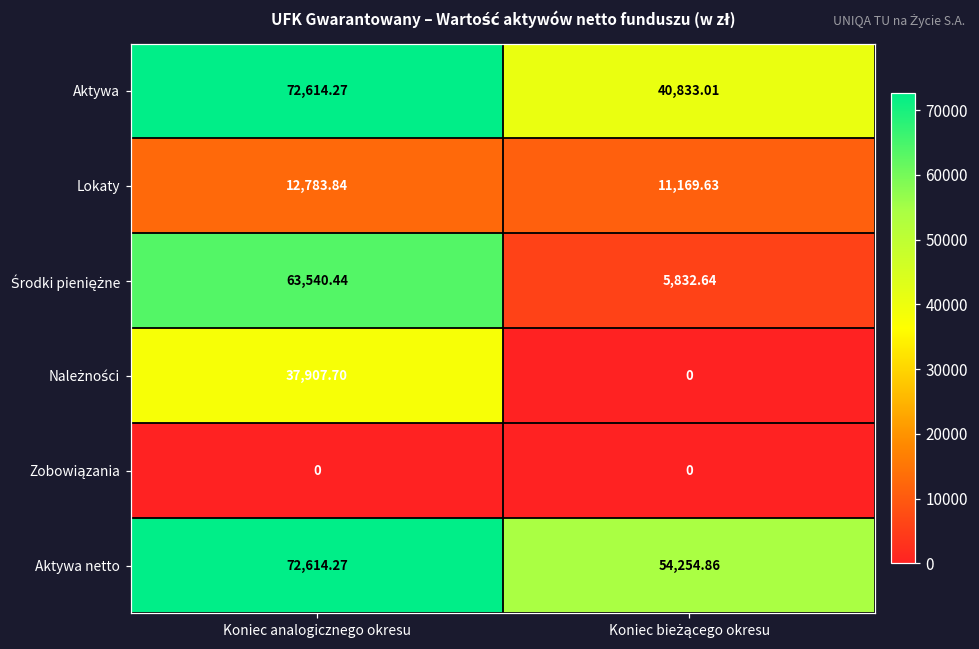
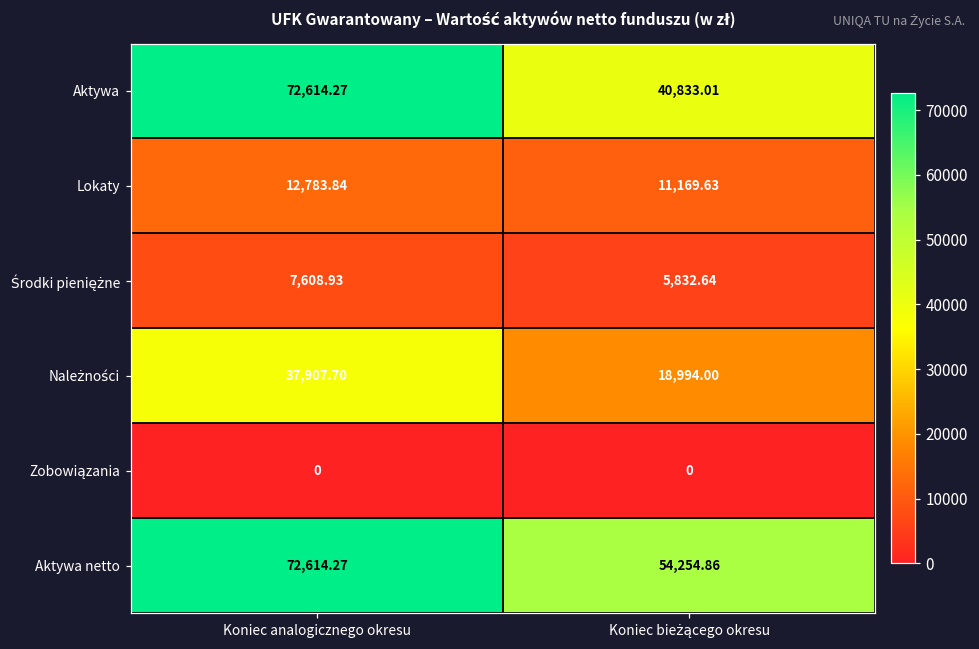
  {
    "Aktywa": {
      "Koniec analogicznego okresu": "72,614.27",
      "Koniec bieżącego okresu": "40,833.01"
    },
    "Lokaty": {
      "Koniec analogicznego okresu": "12,783.84",
      "Koniec bieżącego okresu": "11,169.63"
    },
    "Środki pieniężne": {
-     "Koniec analogicznego okresu": "63,540.44",
+     "Koniec analogicznego okresu": "7,608.93",
      "Koniec bieżącego okresu": "5,832.64"
    },
    "Należności": {
      "Koniec analogicznego okresu": "37,907.70",
-     "Koniec bieżącego okresu": "0"
+     "Koniec bieżącego okresu": "18,994.00"
    },
    "Zobowiązania": {
      "Koniec analogicznego okresu": "0",
      "Koniec bieżącego okresu": "0"
    },
    "Aktywa netto": {
      "Koniec analogicznego okresu": "72,614.27",
      "Koniec bieżącego okresu": "54,254.86"
    }
  }
